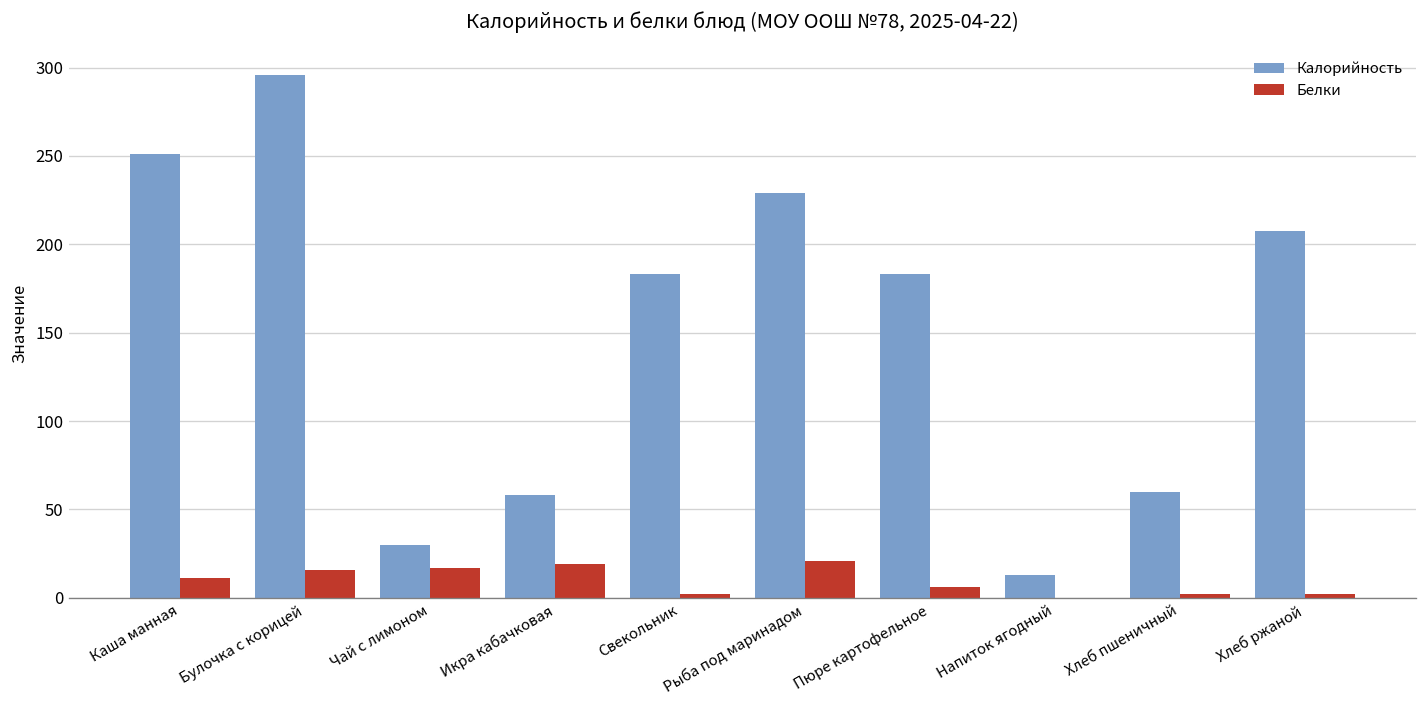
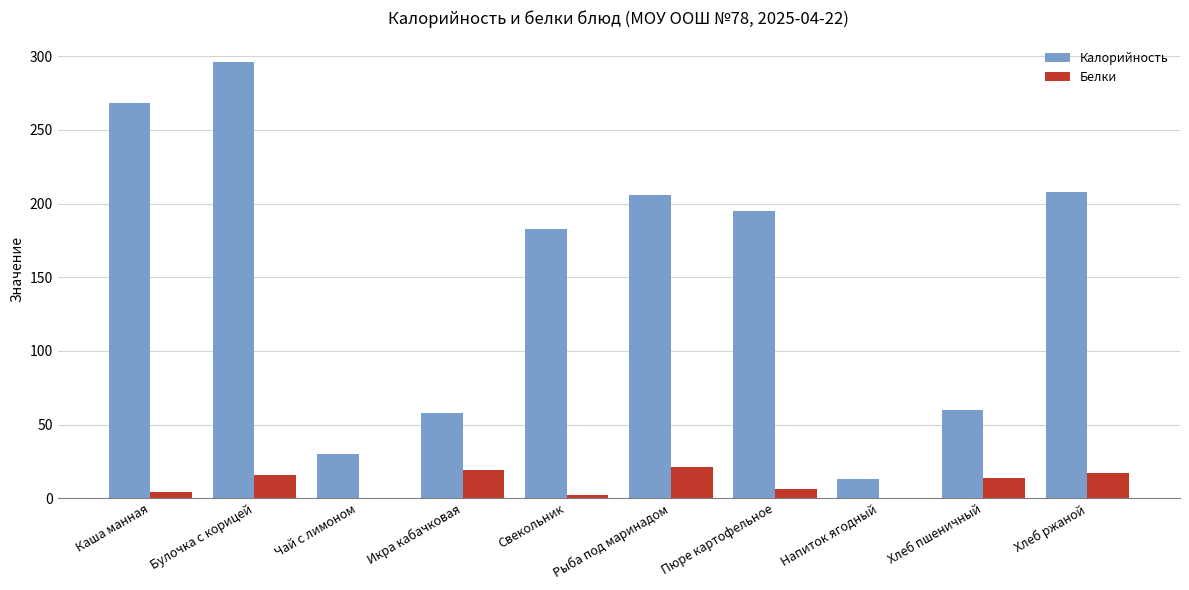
  {
    "Калорийность": {
-     "Каша манная": 251,
+     "Каша манная": 268,
      "Булочка с корицей": 296,
      "Чай с лимоном": 30,
      "Икра кабачковая": 58,
      "Свекольник": 183,
-     "Рыба под маринадом": 229,
-     "Пюре картофельное": 183,
+     "Рыба под маринадом": 206,
+     "Пюре картофельное": 195,
      "Напиток ягодный": 13,
      "Хлеб пшеничный": 60,
      "Хлеб ржаной": 208
    },
    "Белки": {
-     "Каша манная": 11,
+     "Каша манная": 4,
      "Булочка с корицей": 16,
-     "Чай с лимоном": 17,
+     "Чай с лимоном": 0,
      "Икра кабачковая": 19,
      "Свекольник": 2,
      "Рыба под маринадом": 21,
      "Пюре картофельное": 6,
      "Напиток ягодный": 0,
-     "Хлеб пшеничный": 2,
-     "Хлеб ржаной": 2
+     "Хлеб пшеничный": 14,
+     "Хлеб ржаной": 17
    }
  }
